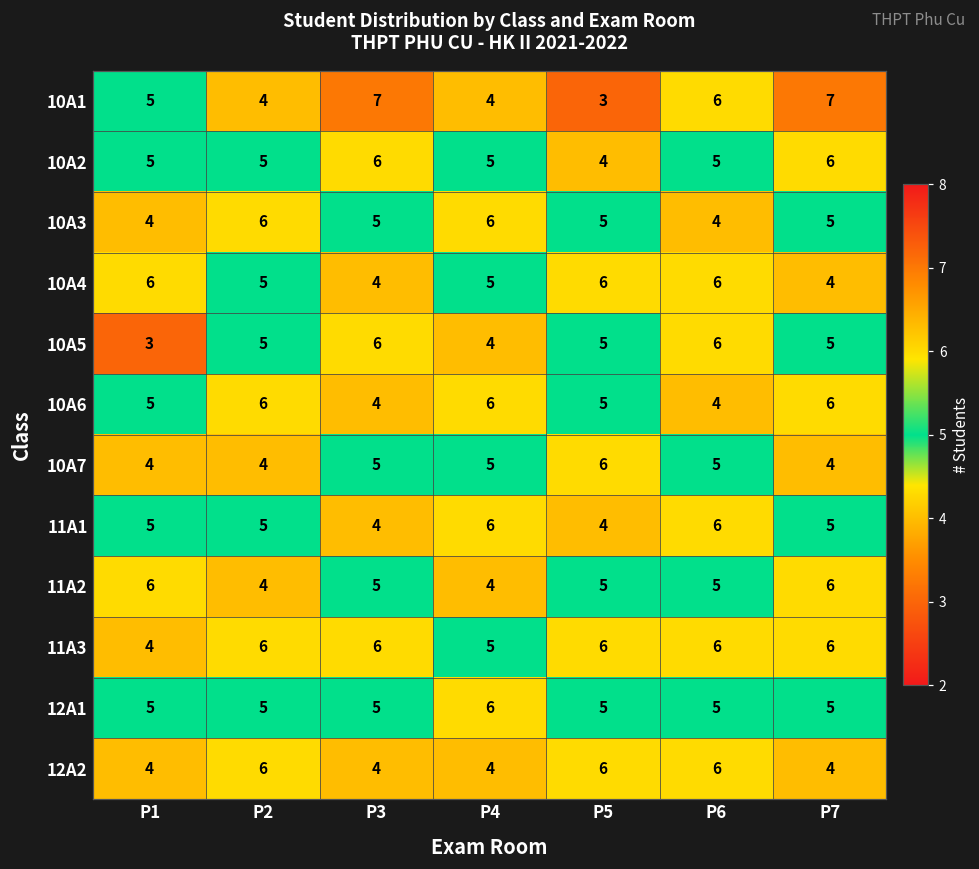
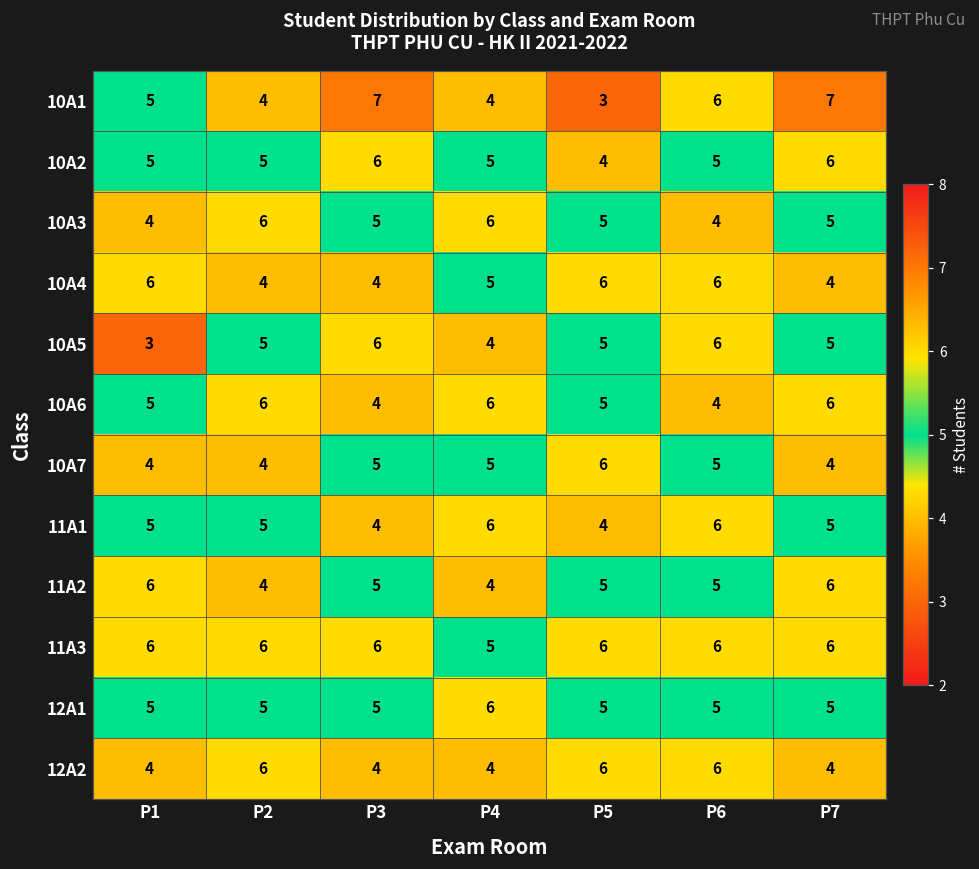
  {
    "10A1": {
      "P1": 5,
      "P2": 4,
      "P3": 7,
      "P4": 4,
      "P5": 3,
      "P6": 6,
      "P7": 7
    },
    "10A2": {
      "P1": 5,
      "P2": 5,
      "P3": 6,
      "P4": 5,
      "P5": 4,
      "P6": 5,
      "P7": 6
    },
    "10A3": {
      "P1": 4,
      "P2": 6,
      "P3": 5,
      "P4": 6,
      "P5": 5,
      "P6": 4,
      "P7": 5
    },
    "10A4": {
      "P1": 6,
-     "P2": 5,
+     "P2": 4,
      "P3": 4,
      "P4": 5,
      "P5": 6,
      "P6": 6,
      "P7": 4
    },
    "10A5": {
      "P1": 3,
      "P2": 5,
      "P3": 6,
      "P4": 4,
      "P5": 5,
      "P6": 6,
      "P7": 5
    },
    "10A6": {
      "P1": 5,
      "P2": 6,
      "P3": 4,
      "P4": 6,
      "P5": 5,
      "P6": 4,
      "P7": 6
    },
    "10A7": {
      "P1": 4,
      "P2": 4,
      "P3": 5,
      "P4": 5,
      "P5": 6,
      "P6": 5,
      "P7": 4
    },
    "11A1": {
      "P1": 5,
      "P2": 5,
      "P3": 4,
      "P4": 6,
      "P5": 4,
      "P6": 6,
      "P7": 5
    },
    "11A2": {
      "P1": 6,
      "P2": 4,
      "P3": 5,
      "P4": 4,
      "P5": 5,
      "P6": 5,
      "P7": 6
    },
    "11A3": {
-     "P1": 4,
+     "P1": 6,
      "P2": 6,
      "P3": 6,
      "P4": 5,
      "P5": 6,
      "P6": 6,
      "P7": 6
    },
    "12A1": {
      "P1": 5,
      "P2": 5,
      "P3": 5,
      "P4": 6,
      "P5": 5,
      "P6": 5,
      "P7": 5
    },
    "12A2": {
      "P1": 4,
      "P2": 6,
      "P3": 4,
      "P4": 4,
      "P5": 6,
      "P6": 6,
      "P7": 4
    }
  }
